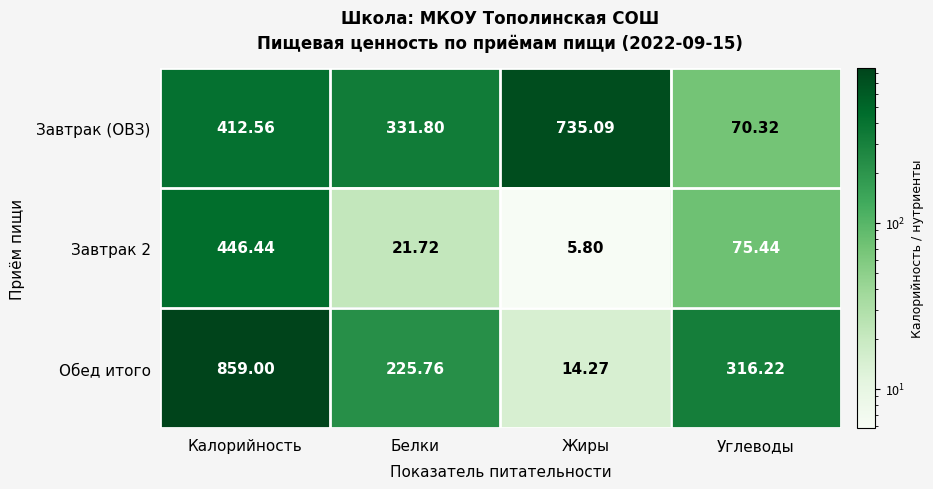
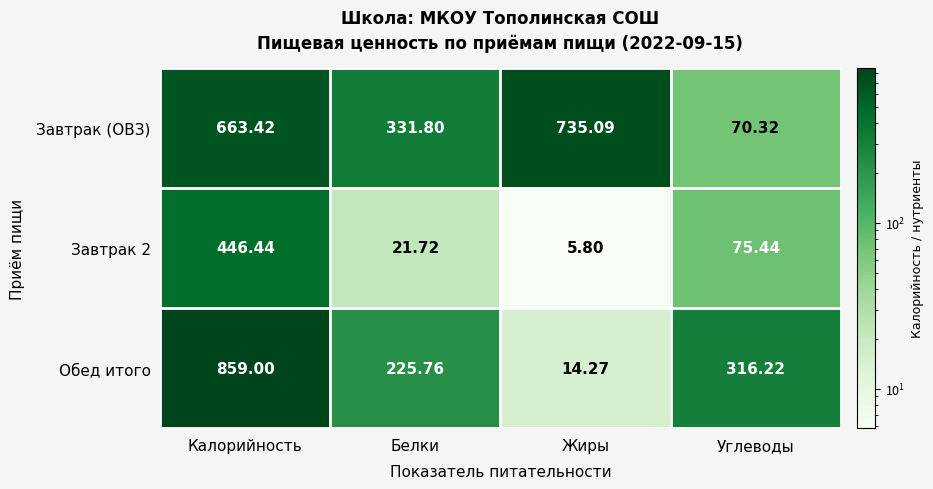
  {
    "Завтрак (ОВЗ)": {
-     "Калорийность": 412.56,
+     "Калорийность": 663.42,
      "Белки": 331.80,
      "Жиры": 735.09,
      "Углеводы": 70.32
    },
    "Завтрак 2": {
      "Калорийность": 446.44,
      "Белки": 21.72,
      "Жиры": 5.80,
      "Углеводы": 75.44
    },
    "Обед итого": {
      "Калорийность": 859.00,
      "Белки": 225.76,
      "Жиры": 14.27,
      "Углеводы": 316.22
    }
  }
